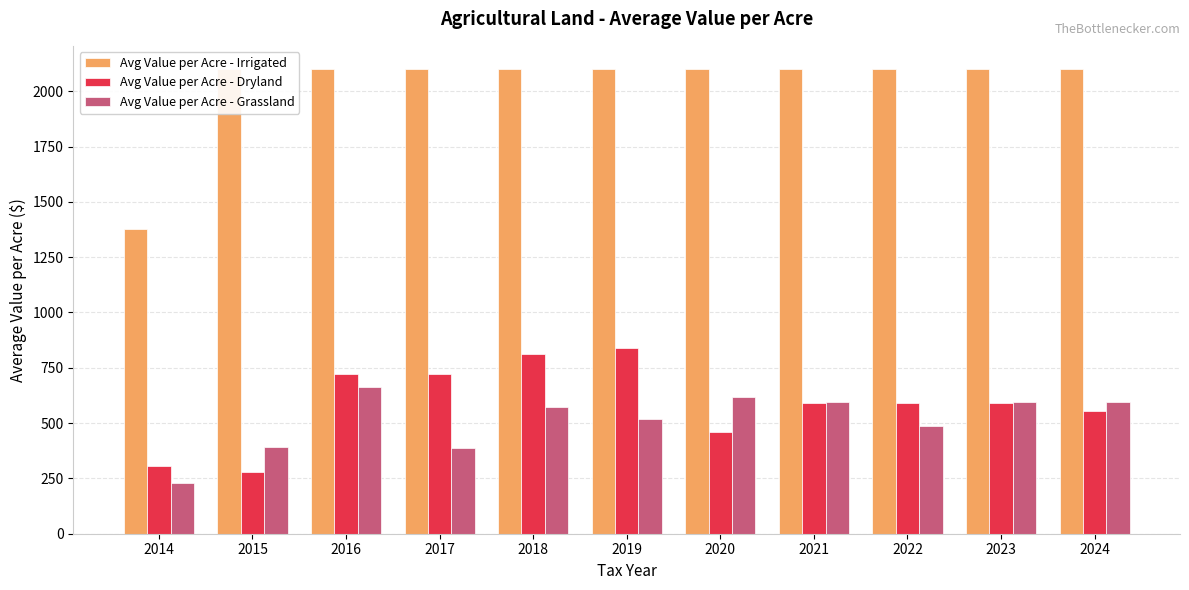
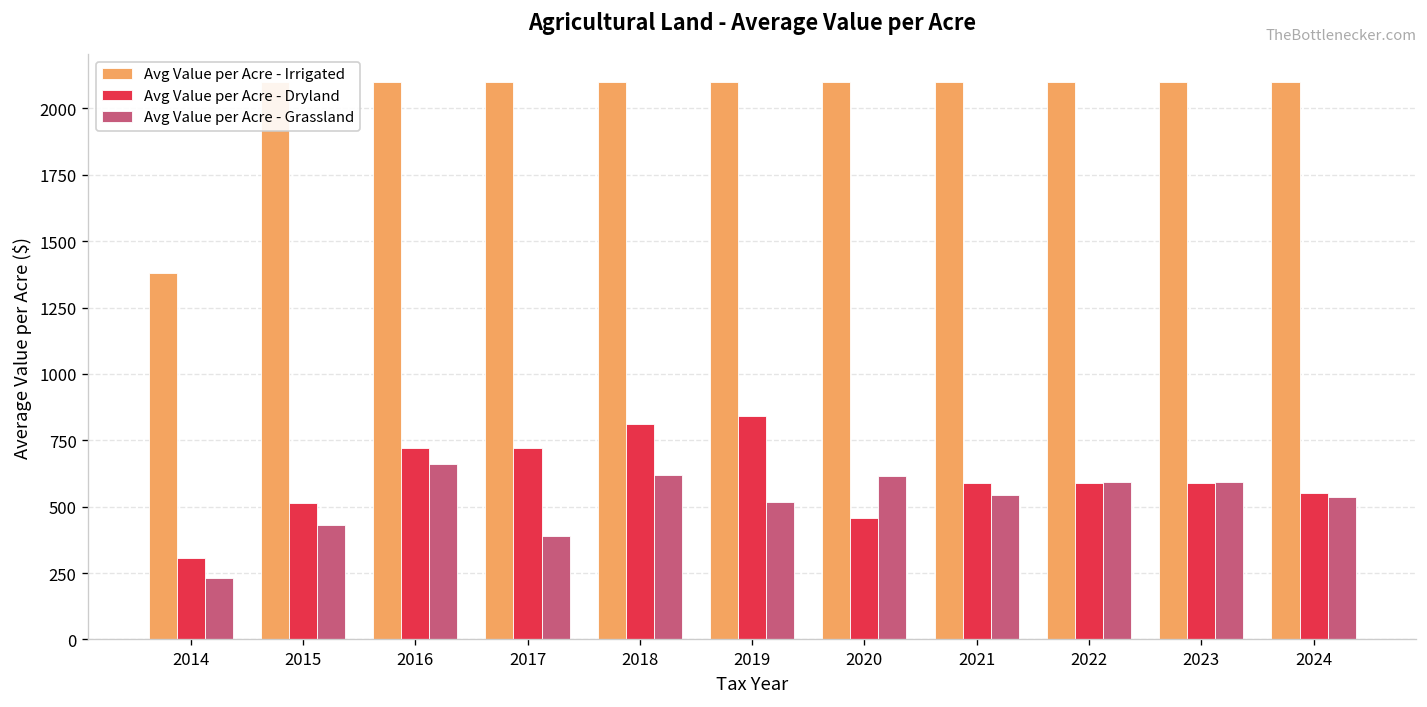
  {
    "Avg Value per Acre - Irrigated": {
      "2014": 1380,
      "2016": 2100,
      "2017": 2100,
      "2018": 2100,
      "2019": 2100,
      "2020": 2100,
      "2021": 2100,
      "2022": 2100,
      "2023": 2100,
      "2024": 2100
    },
    "Avg Value per Acre - Dryland": {
      "2014": 310,
-     "2015": 280,
+     "2015": 520,
      "2016": 720,
      "2017": 720,
      "2018": 810,
      "2019": 840,
      "2020": 460,
      "2021": 590,
      "2022": 590,
      "2023": 590,
      "2024": 550
    },
    "Avg Value per Acre - Grassland": {
      "2014": 230,
-     "2015": 390,
+     "2015": 430,
      "2016": 660,
      "2017": 390,
-     "2018": 570,
+     "2018": 620,
      "2019": 520,
      "2020": 620,
-     "2021": 590,
-     "2022": 490,
+     "2021": 540,
+     "2022": 590,
      "2023": 590,
-     "2024": 590
+     "2024": 540
    }
  }
